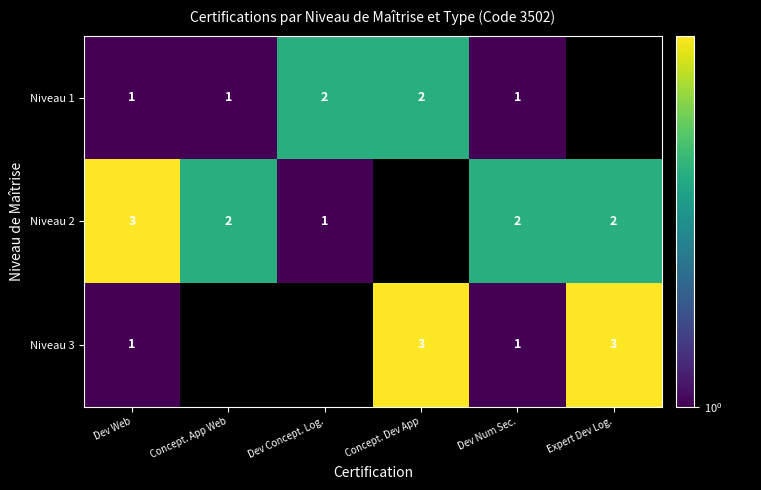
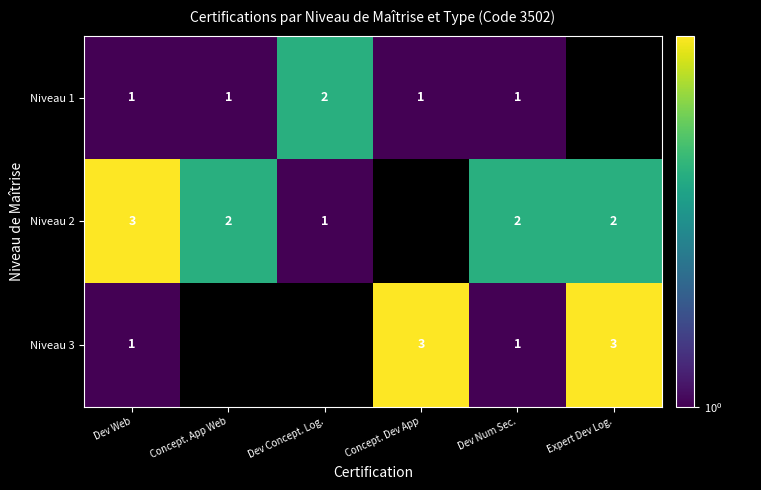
  {
    "Niveau 1": {
      "Dev Web": 1,
      "Concept. App Web": 1,
      "Dev Concept. Log.": 2,
-     "Concept. Dev App": 2,
+     "Concept. Dev App": 1,
      "Dev Num Sec.": 1
    },
    "Niveau 2": {
      "Dev Web": 3,
      "Concept. App Web": 2,
      "Dev Concept. Log.": 1,
      "Dev Num Sec.": 2,
      "Expert Dev Log.": 2
    },
    "Niveau 3": {
      "Dev Web": 1,
      "Concept. Dev App": 3,
      "Dev Num Sec.": 1,
      "Expert Dev Log.": 3
    }
  }
